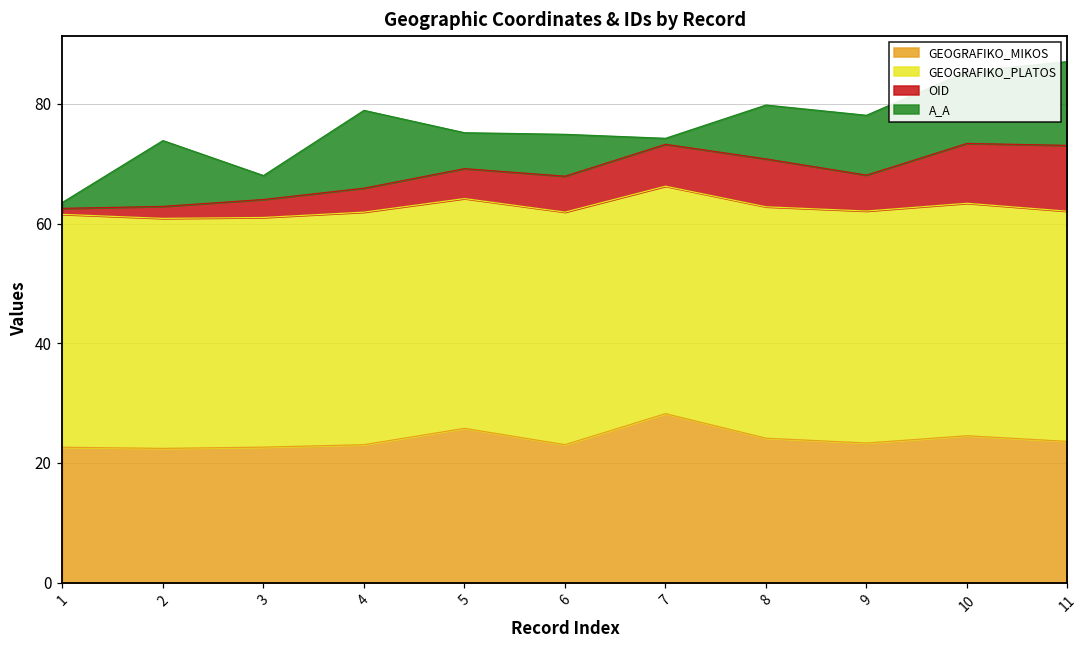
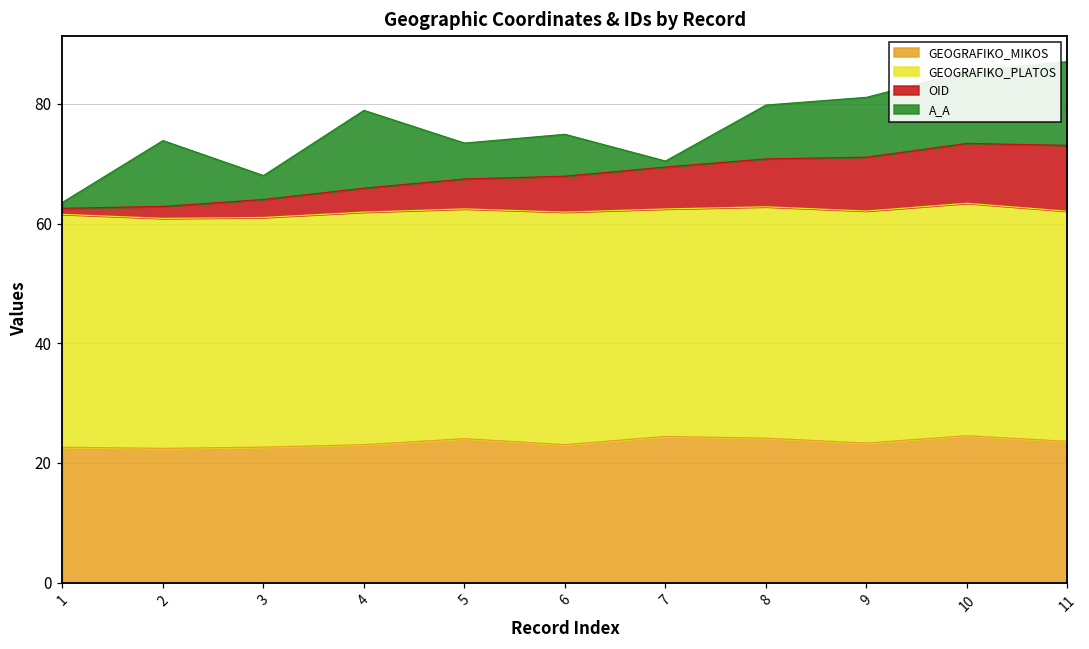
  {
    "GEOGRAFIKO_MIKOS": {
      "1": 23,
      "2": 22,
      "3": 23,
      "4": 23,
-     "5": 26,
+     "5": 24,
      "6": 23,
-     "7": 28,
+     "7": 24,
      "8": 24,
      "9": 23,
      "10": 25,
      "11": 24
    },
    "GEOGRAFIKO_PLATOS": {
      "1": 39,
      "2": 38,
      "3": 38,
      "4": 39,
      "5": 38,
      "6": 39,
      "7": 38,
      "8": 39,
      "9": 39,
      "10": 39,
      "11": 38
    },
    "OID": {
      "1": 1,
      "2": 2,
      "3": 3,
      "4": 4,
      "5": 5,
      "6": 6,
      "7": 7,
      "8": 8,
-     "9": 6,
+     "9": 9,
      "10": 10,
      "11": 11
    },
    "A_A": {
      "1": 1,
      "2": 11,
      "3": 4,
      "4": 13,
      "5": 6,
      "6": 7,
      "7": 1,
      "8": 9,
      "9": 10,
      "11": 14
    }
  }
